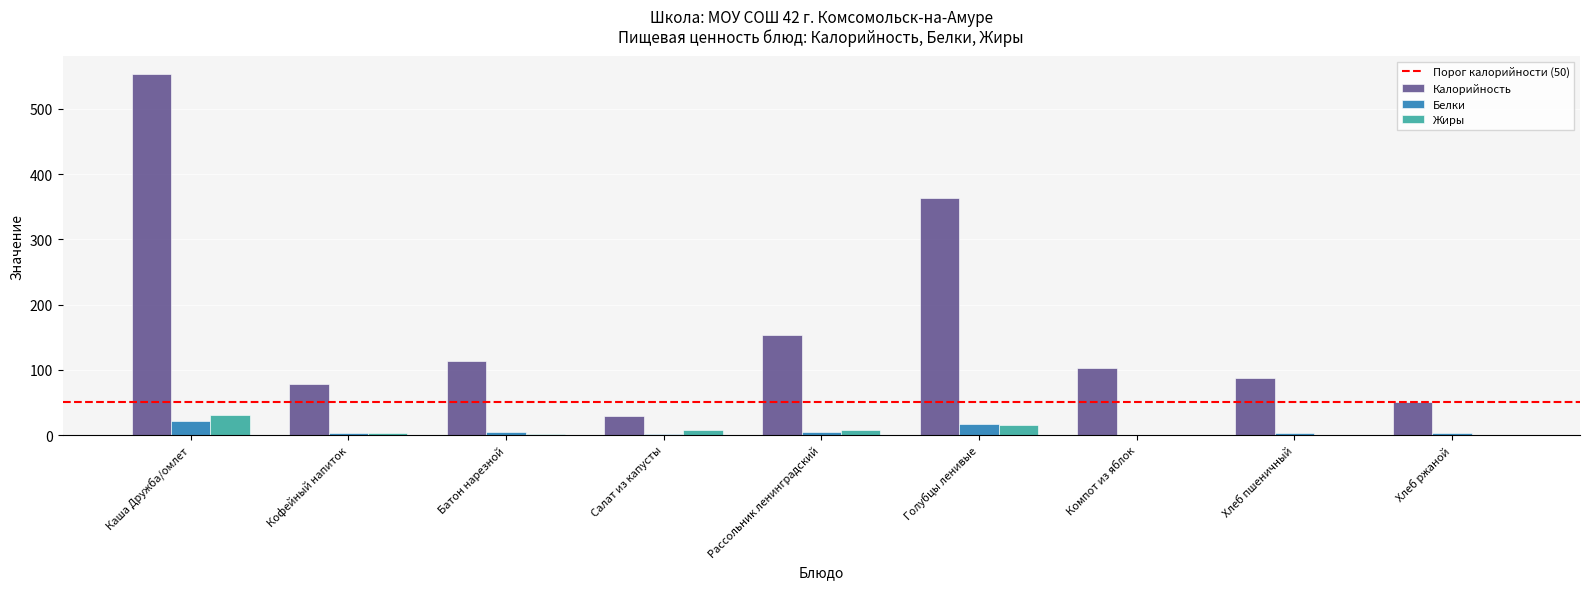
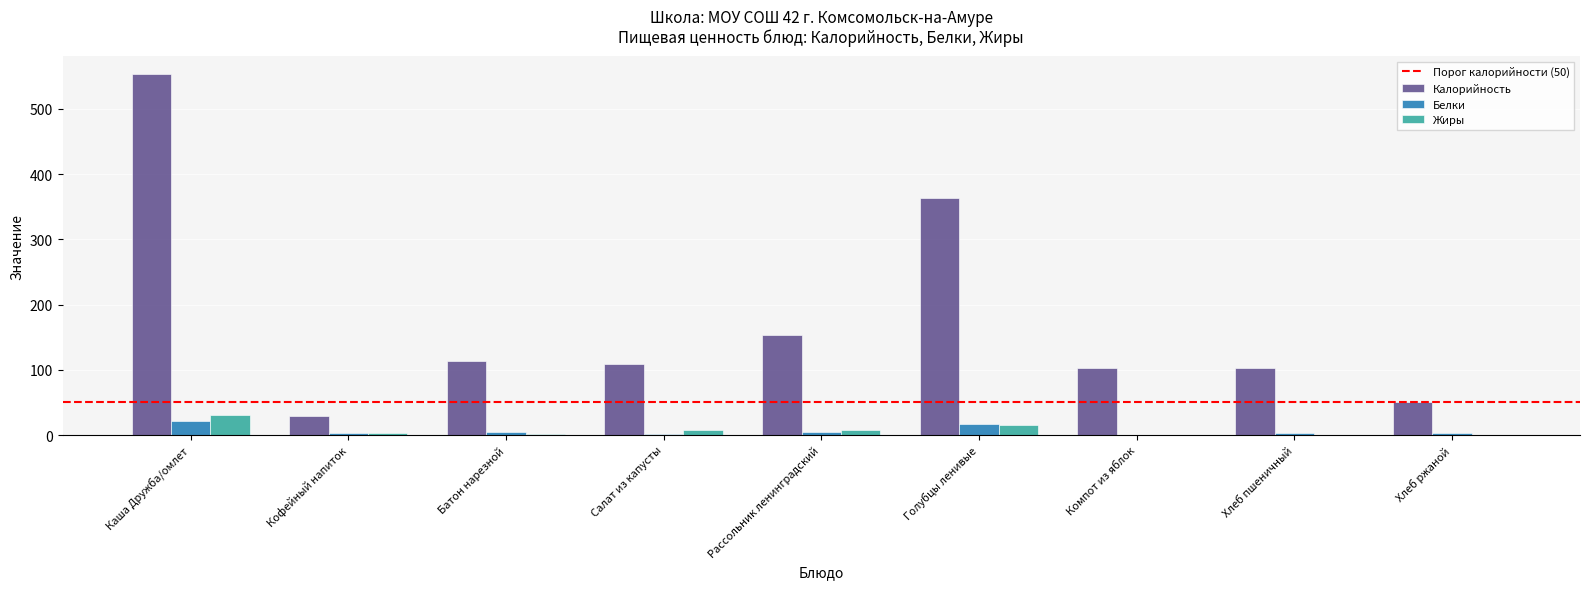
  {
    "Калорийность": {
      "Каша Дружба/омлет": 550,
-     "Кофейный напиток": 80,
+     "Кофейный напиток": 30,
      "Батон нарезной": 110,
-     "Салат из капусты": 30,
+     "Салат из капусты": 110,
      "Рассольник ленинградский": 150,
      "Голубцы ленивые": 360,
      "Компот из яблок": 100,
-     "Хлеб пшеничный": 90,
+     "Хлеб пшеничный": 100,
      "Хлеб ржаной": 50
    }
  }
